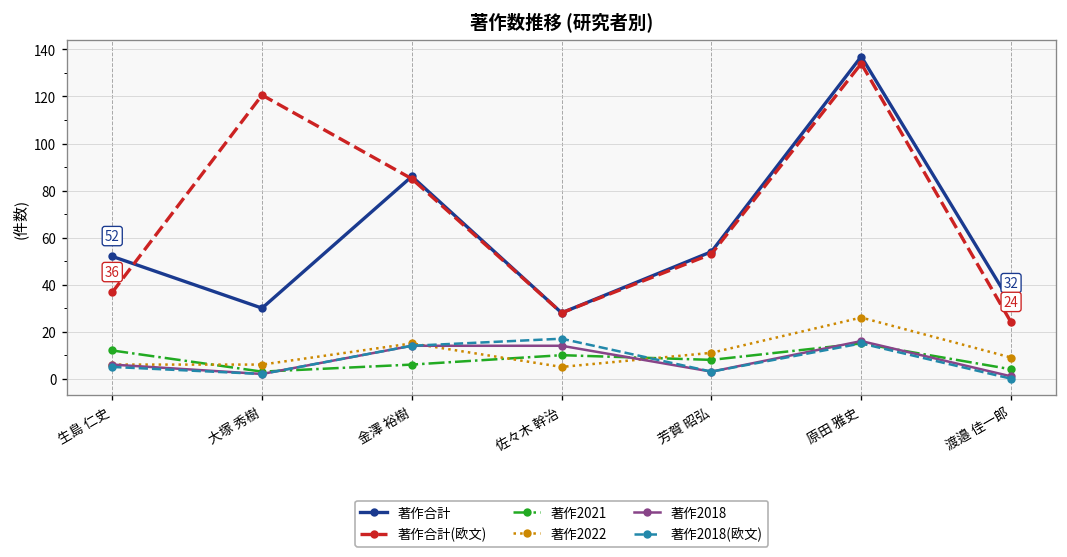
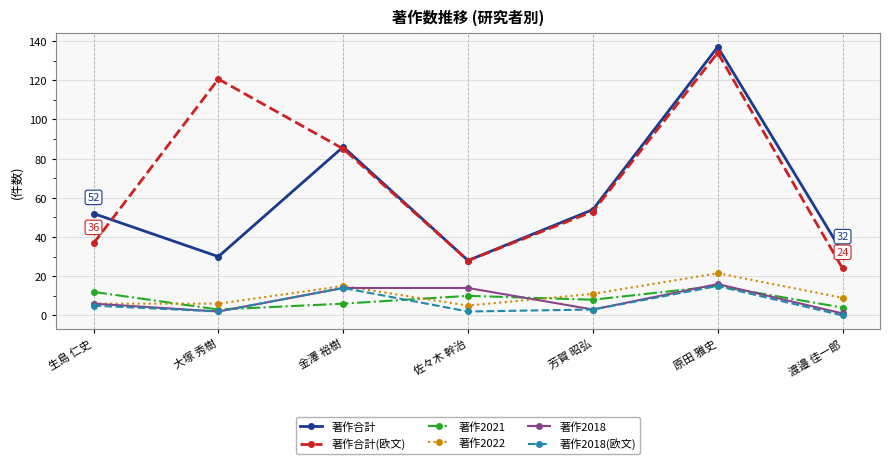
  {
    "著作合計": {
      "大塚 秀樹": 30,
      "原田 雅史": 137
    },
    "著作合計(欧文)": {
      "生島 仁史": 37,
      "大塚 秀樹": 121,
      "原田 雅史": 134
    },
    "著作2021": {
      "生島 仁史": 12,
      "金澤 裕樹": 6,
      "佐々木 幹治": 10,
      "芳賀 昭弘": 8,
      "渡邉 佳一郎": 4
    },
    "著作2022": {
      "大塚 秀樹": 6,
      "佐々木 幹治": 5,
      "芳賀 昭弘": 11,
-     "原田 雅史": 26,
+     "原田 雅史": 22,
      "渡邉 佳一郎": 9
    },
    "著作2018": {
      "佐々木 幹治": 14
    },
    "著作2018(欧文)": {
-     "佐々木 幹治": 17
+     "佐々木 幹治": 2
    }
  }
